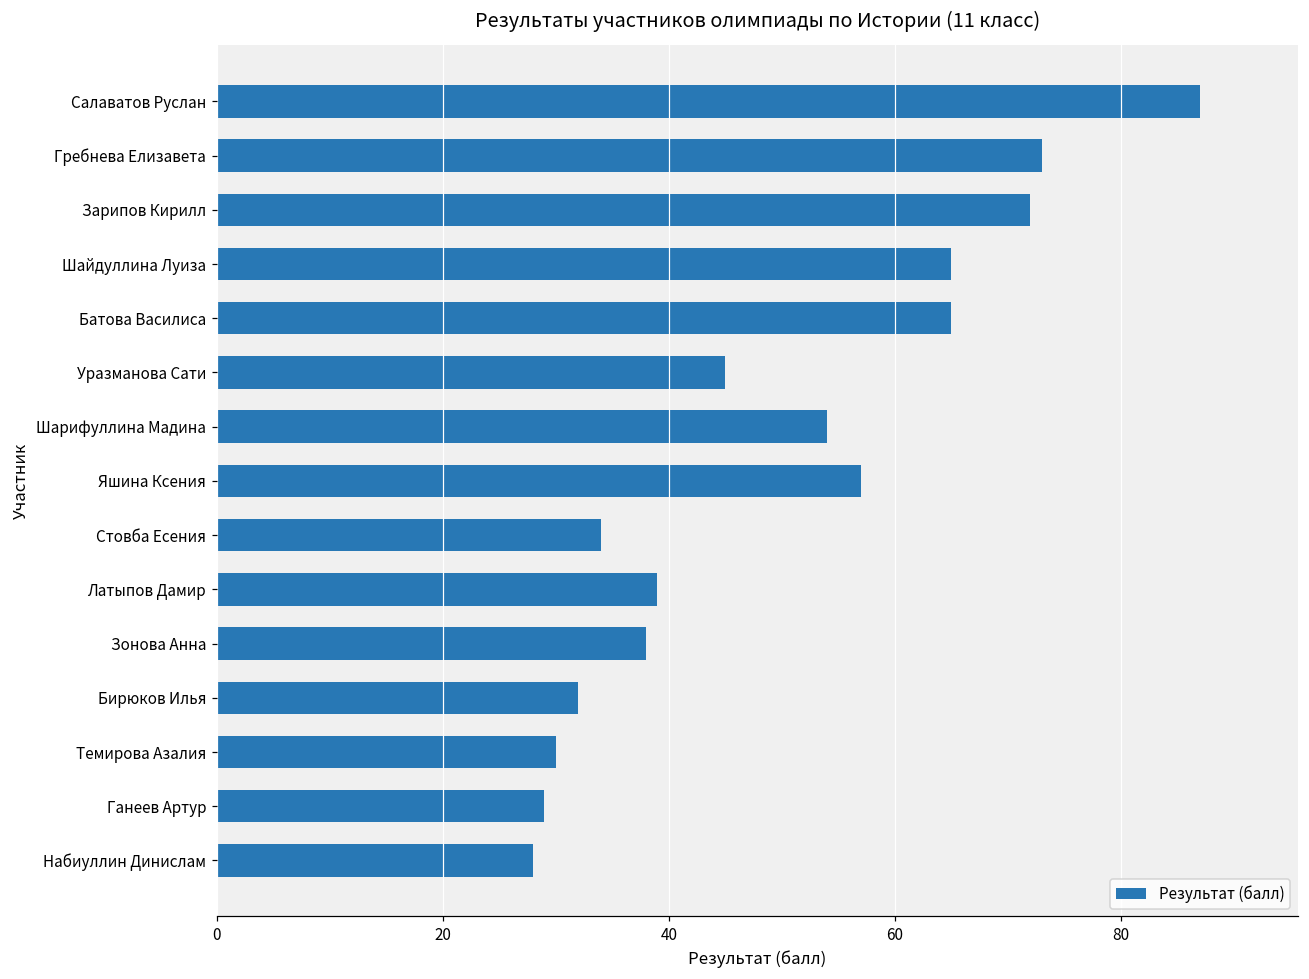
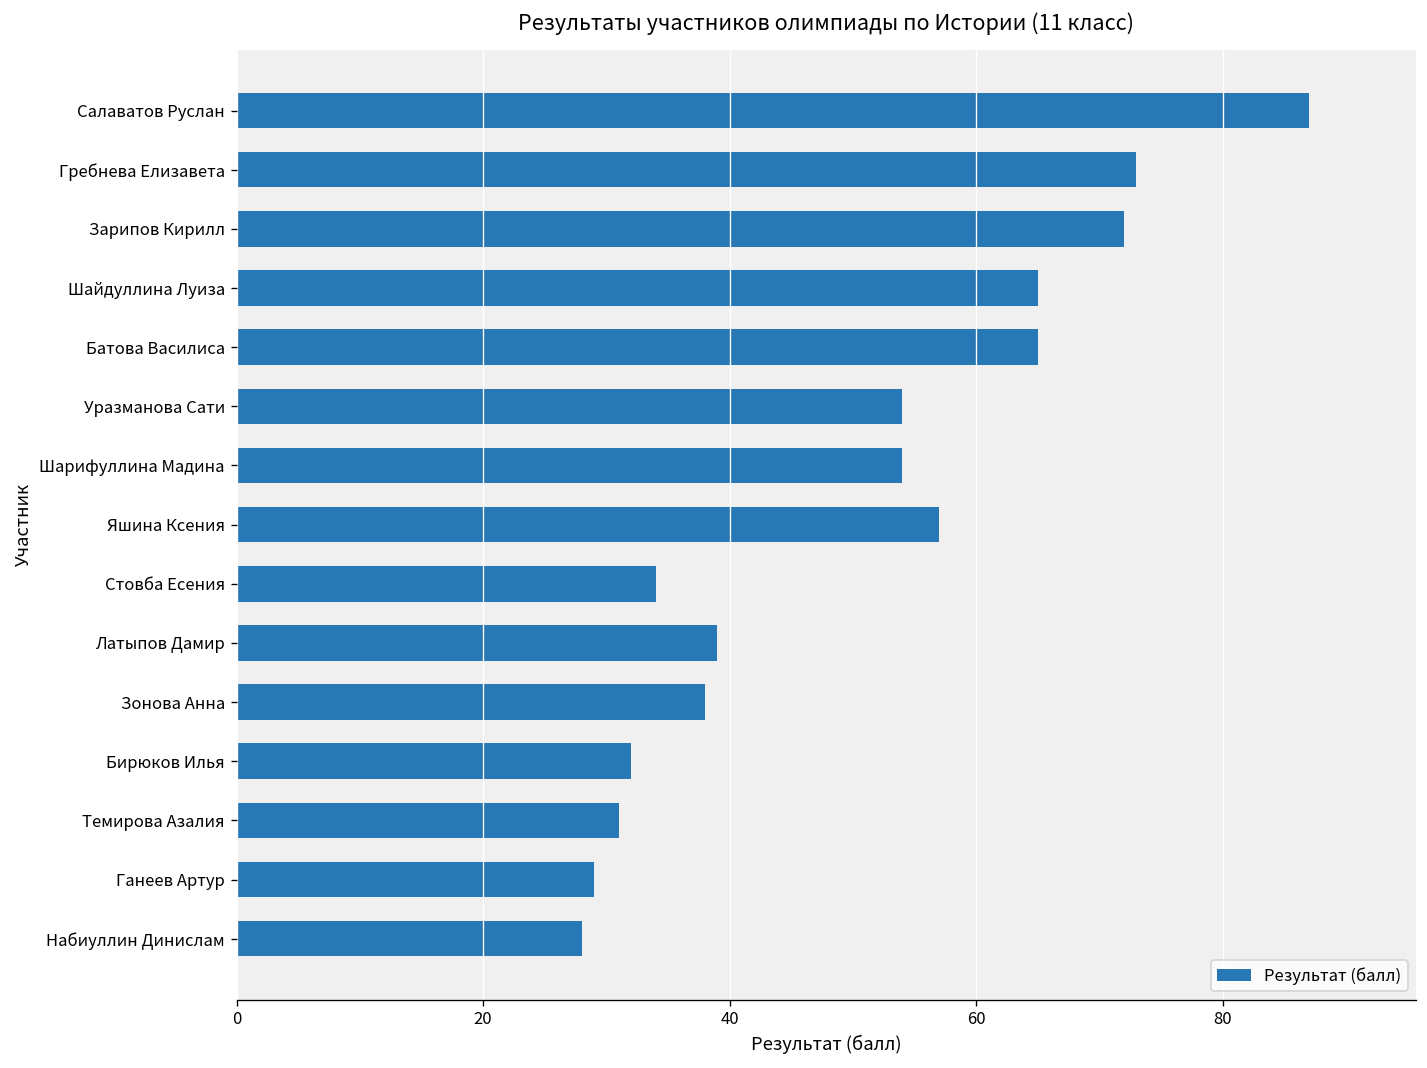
  {
    "Салаватов Руслан": 87,
    "Гребнева Елизавета": 73,
    "Зарипов Кирилл": 72,
    "Шайдуллина Луиза": 65,
    "Батова Василиса": 65,
-   "Уразманова Сати": 45,
+   "Уразманова Сати": 54,
    "Шарифуллина Мадина": 54,
    "Яшина Ксения": 57,
    "Стовба Есения": 34,
    "Латыпов Дамир": 39,
    "Зонова Анна": 38,
    "Бирюков Илья": 32,
-   "Темирова Азалия": 30,
+   "Темирова Азалия": 31,
    "Ганеев Артур": 29,
    "Набиуллин Динислам": 28
  }
